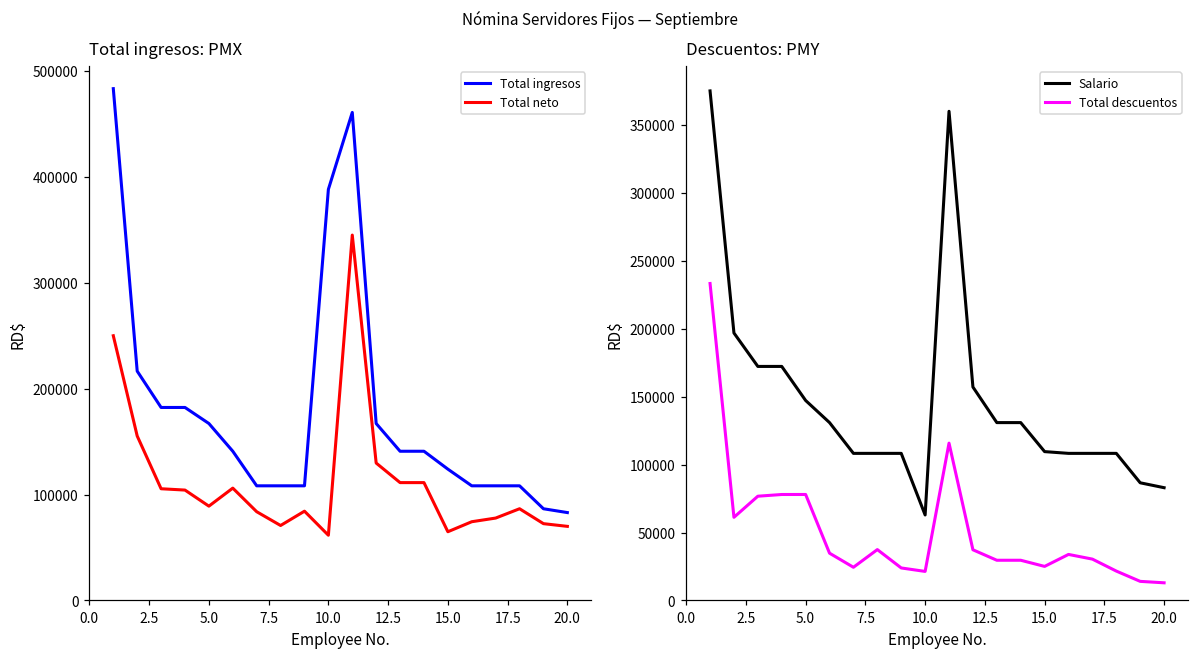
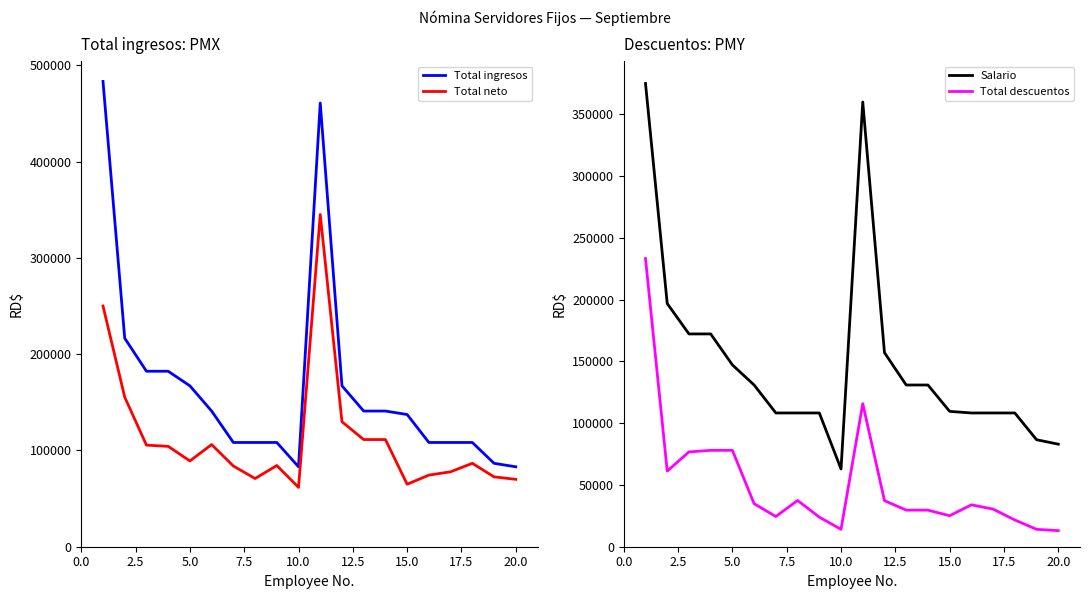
  {
    "Total ingresos: PMX": {
      "Total ingresos": {
        "5.0": 170000,
-       "10.0": 390000,
-       "15.0": 120000,
+       "10.0": 80000,
+       "15.0": 140000,
        "20.0": 80000
      },
      "Total neto": {
        "5.0": 90000,
        "10.0": 60000,
        "15.0": 60000,
        "20.0": 70000
      }
    },
    "Descuentos: PMY": {
      "Salario": {
        "5.0": 147000,
        "10.0": 63000,
        "15.0": 110000,
        "20.0": 83000
      },
      "Total descuentos": {
        "5.0": 78000,
-       "10.0": 21000,
+       "10.0": 14000,
        "15.0": 25000,
        "20.0": 13000
      }
    }
  }
